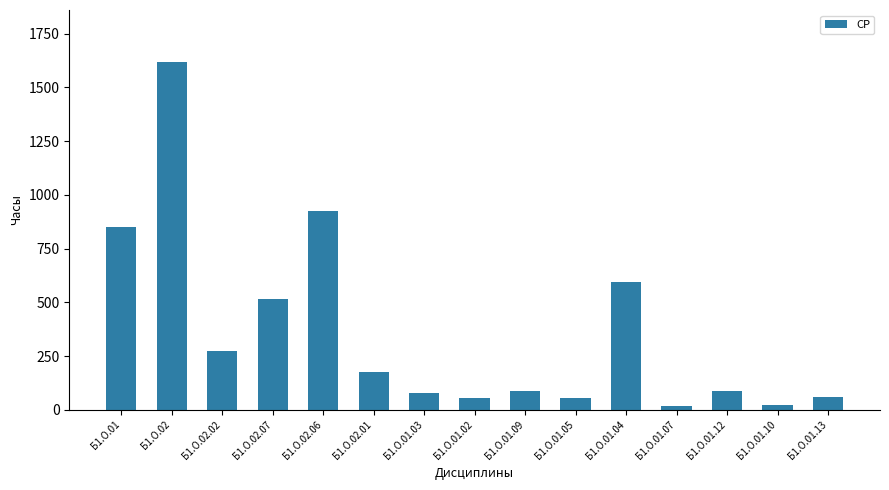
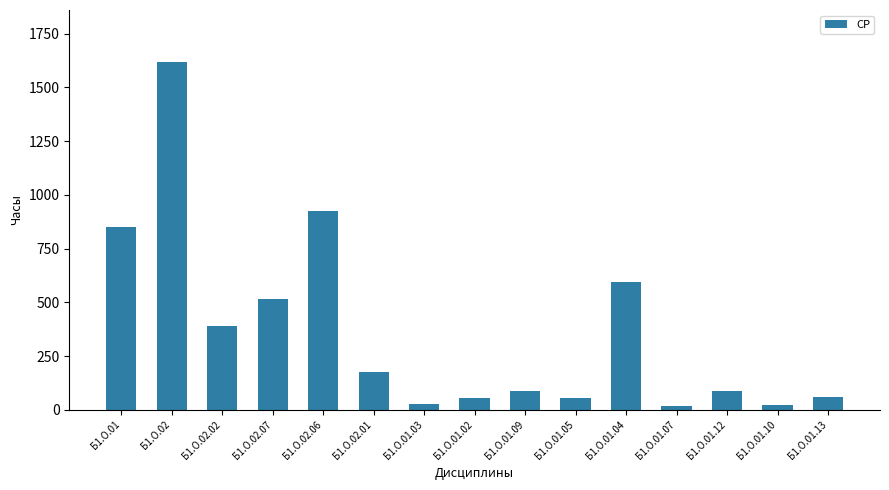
  {
    "Б1.О.01": 850,
    "Б1.О.02": 1620,
-   "Б1.О.02.02": 270,
+   "Б1.О.02.02": 390,
    "Б1.О.02.07": 520,
    "Б1.О.02.06": 920,
    "Б1.О.02.01": 180,
-   "Б1.О.01.03": 80,
+   "Б1.О.01.03": 30,
    "Б1.О.01.02": 60,
    "Б1.О.01.09": 90,
    "Б1.О.01.05": 60,
    "Б1.О.01.04": 590,
    "Б1.О.01.07": 20,
    "Б1.О.01.12": 90,
    "Б1.О.01.10": 20,
    "Б1.О.01.13": 60
  }
